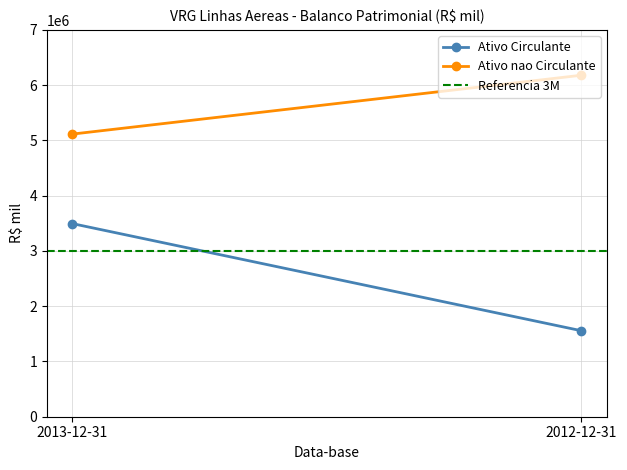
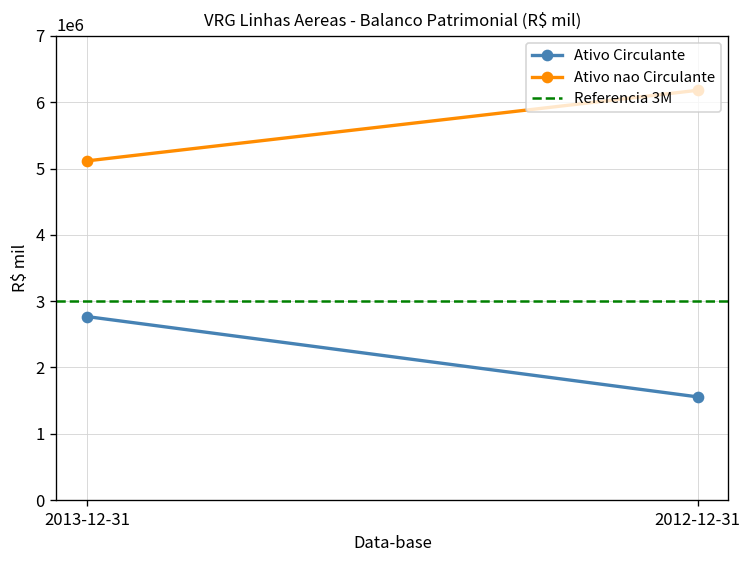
  {
    "Ativo Circulante": {
-     "2013-12-31": 3500000,
+     "2013-12-31": 2800000,
      "2012-12-31": 1600000
    },
    "Ativo nao Circulante": {
      "2013-12-31": 5100000
    }
  }
